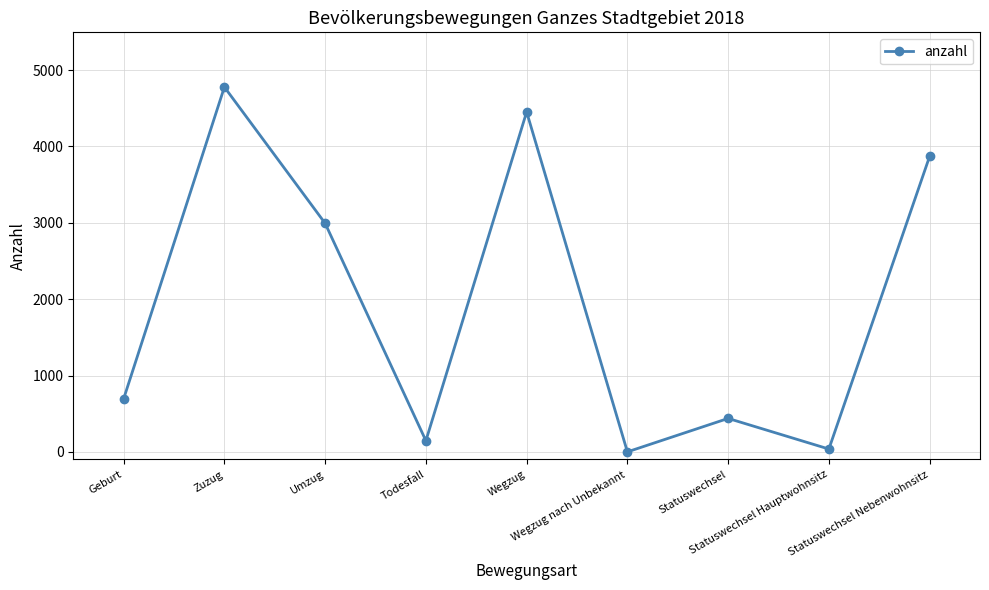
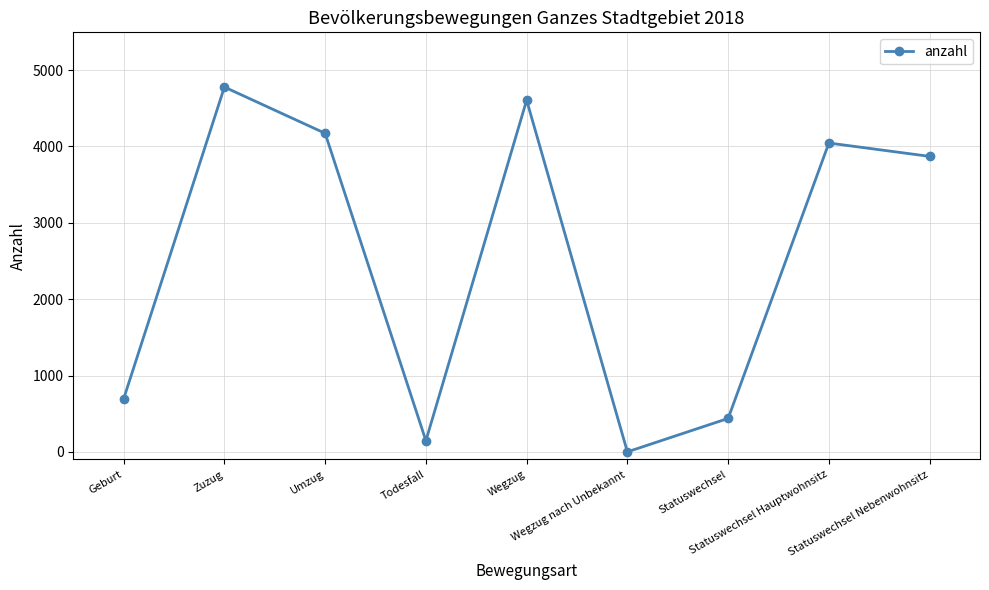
  {
    "Geburt": 700,
    "Zuzug": 4800,
-   "Umzug": 3000,
+   "Umzug": 4200,
    "Todesfall": 100,
-   "Wegzug": 4500,
+   "Wegzug": 4600,
    "Wegzug nach Unbekannt": 0,
    "Statuswechsel": 400,
-   "Statuswechsel Hauptwohnsitz": 0,
+   "Statuswechsel Hauptwohnsitz": 4000,
    "Statuswechsel Nebenwohnsitz": 3900
  }
